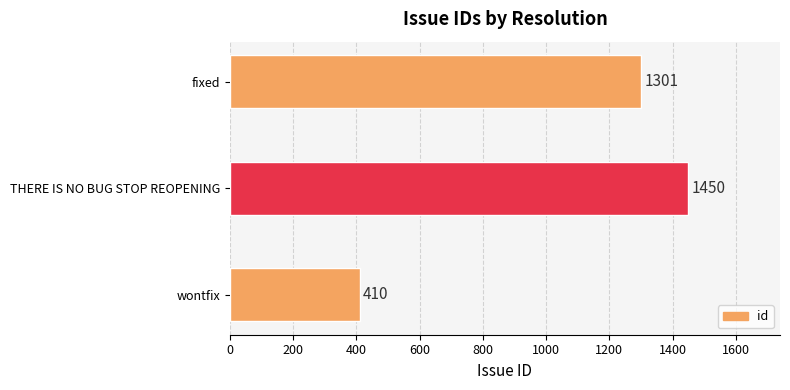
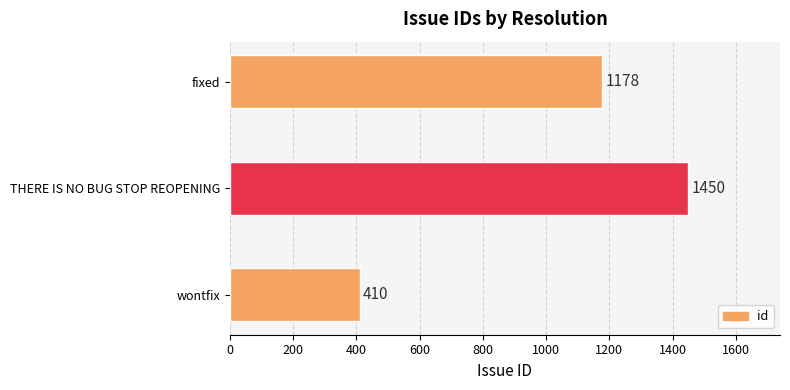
  {
-   "fixed": 1301,
+   "fixed": 1178,
    "THERE IS NO BUG STOP REOPENING": 1450,
    "wontfix": 410
  }
